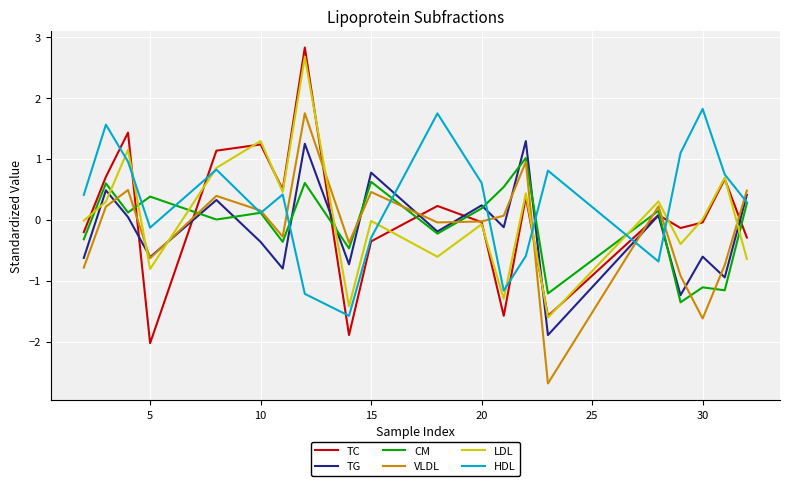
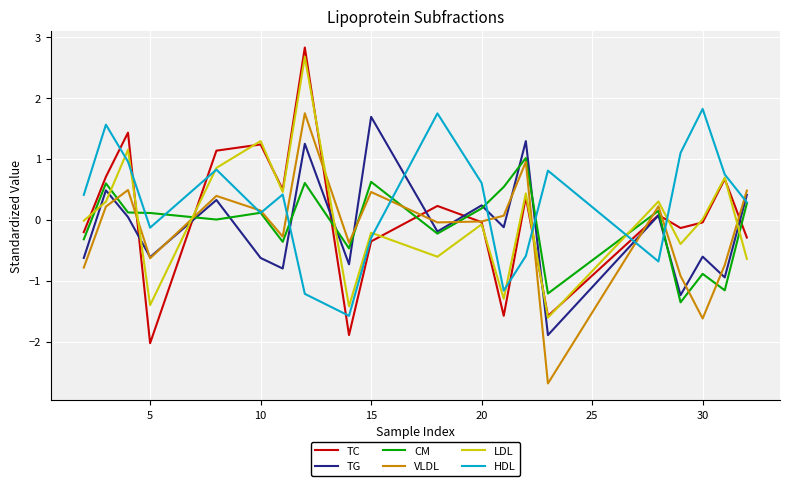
  {
    "TC": {
      "5": -2.0,
      "10": 1.2,
      "15": -0.4,
      "30": 0.0
    },
    "TG": {
-     "10": -0.4,
-     "15": 0.8,
+     "10": -0.6,
+     "15": 1.7,
      "20": 0.2,
      "30": -0.6
    },
    "CM": {
-     "5": 0.4,
+     "5": 0.1,
      "15": 0.6,
      "20": 0.2,
-     "30": -1.1
+     "30": -0.9
    },
    "VLDL": {
      "15": 0.5,
      "30": -1.6
    },
    "LDL": {
-     "5": -0.8,
+     "5": -1.4,
      "10": 1.3,
-     "15": 0.0,
+     "15": -0.2,
      "30": 0.0
    },
    "HDL": {
      "5": -0.1,
      "15": -0.3,
      "20": 0.6,
      "30": 1.8
    }
  }
